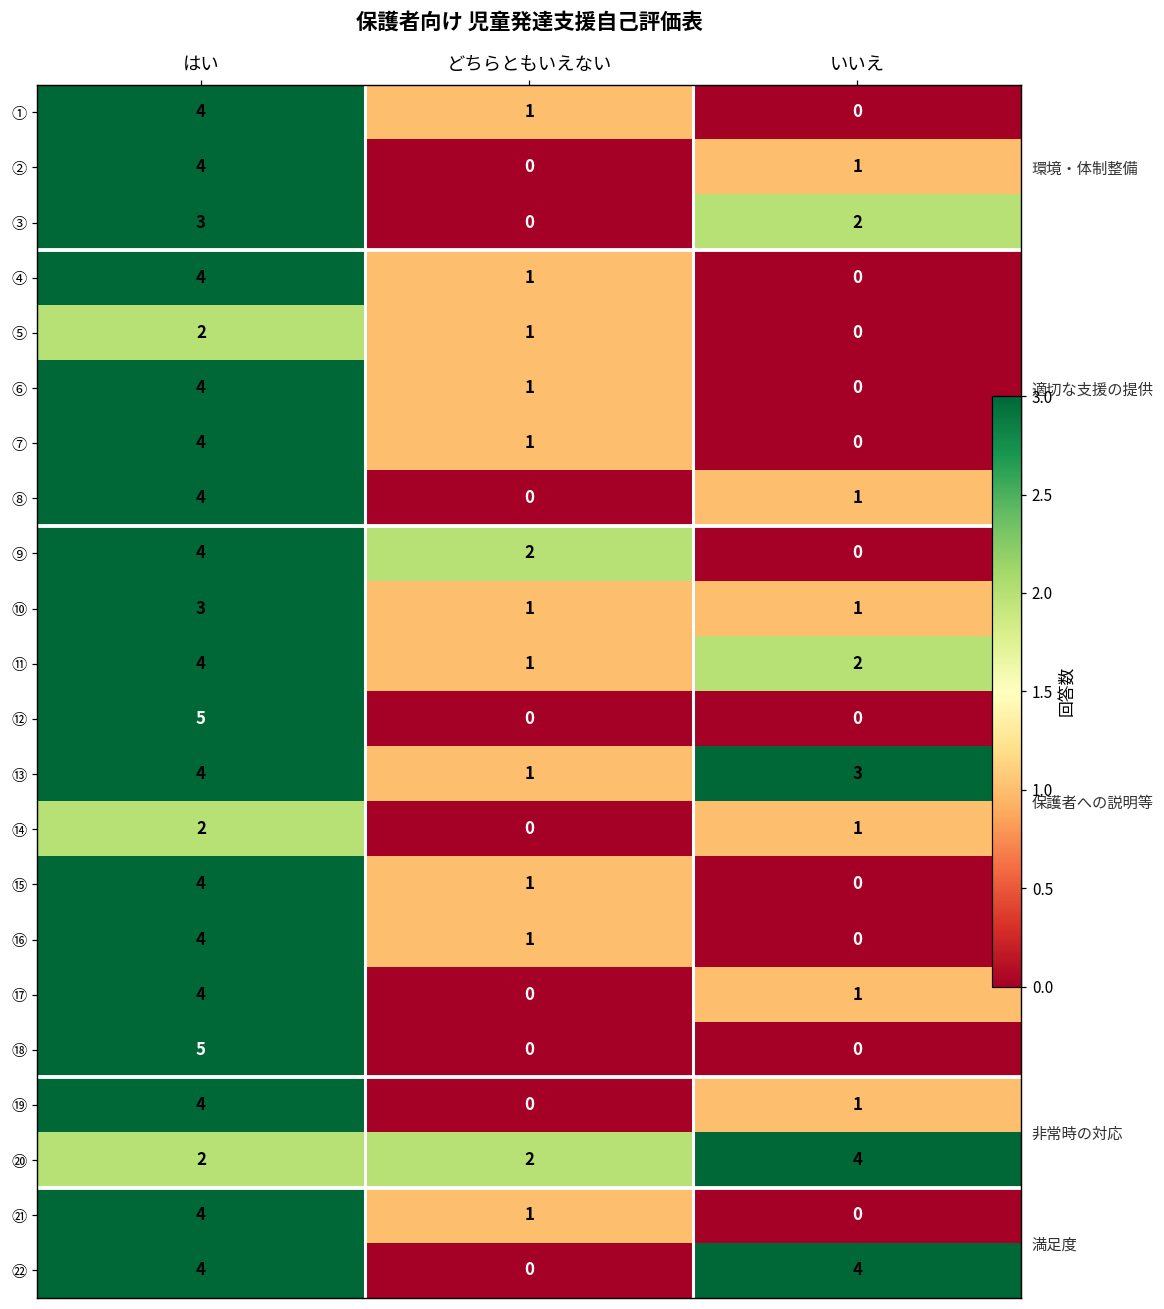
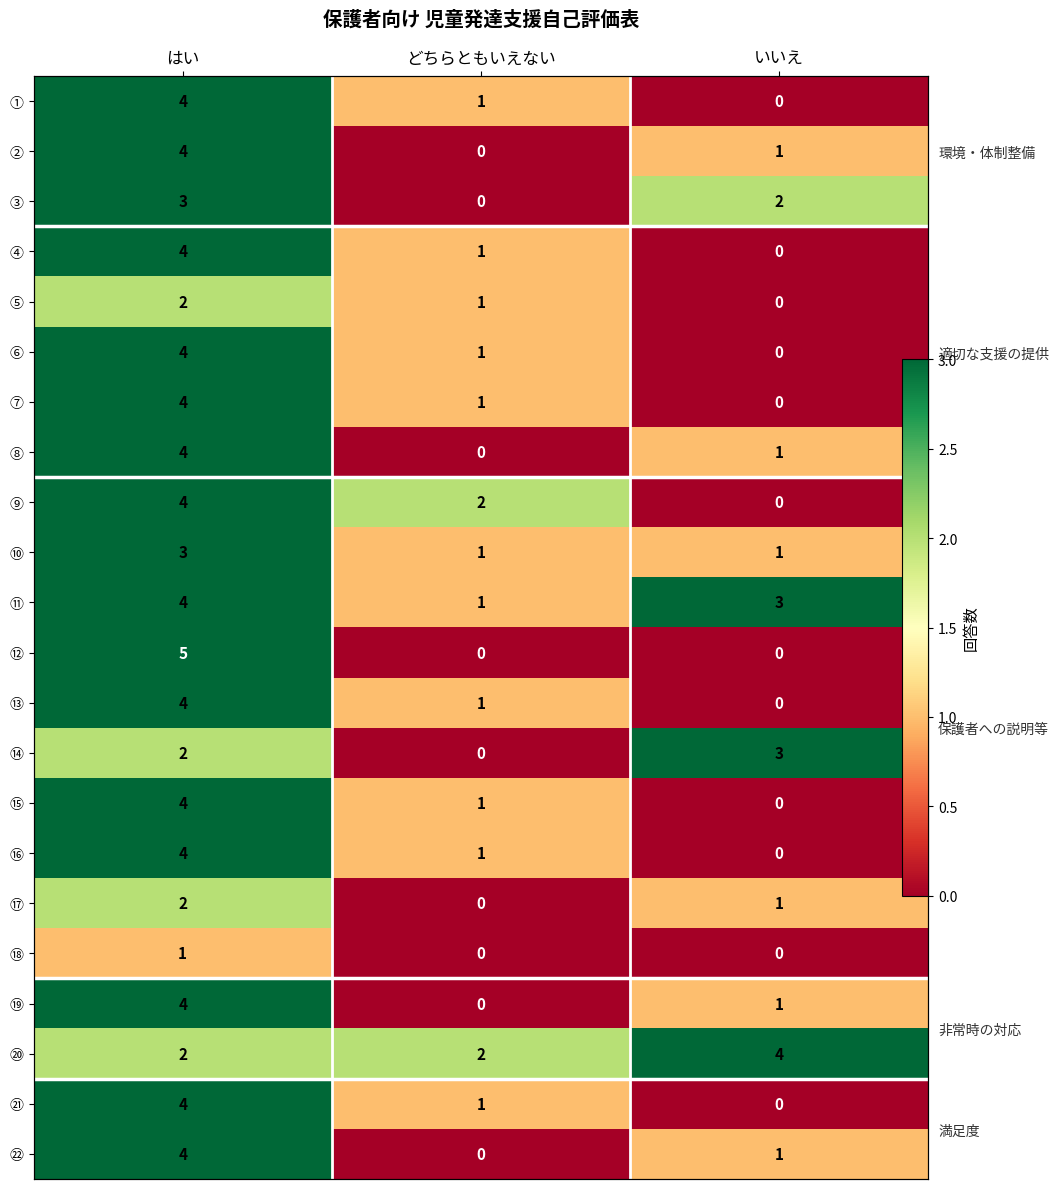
  {
    "①": {
      "はい": 4,
      "どちらともいえない": 1,
      "いいえ": 0
    },
    "②": {
      "はい": 4,
      "どちらともいえない": 0,
      "いいえ": 1
    },
    "③": {
      "はい": 3,
      "どちらともいえない": 0,
      "いいえ": 2
    },
    "④": {
      "はい": 4,
      "どちらともいえない": 1,
      "いいえ": 0
    },
    "⑤": {
      "はい": 2,
      "どちらともいえない": 1,
      "いいえ": 0
    },
    "⑥": {
      "はい": 4,
      "どちらともいえない": 1,
      "いいえ": 0
    },
    "⑦": {
      "はい": 4,
      "どちらともいえない": 1,
      "いいえ": 0
    },
    "⑧": {
      "はい": 4,
      "どちらともいえない": 0,
      "いいえ": 1
    },
    "⑨": {
      "はい": 4,
      "どちらともいえない": 2,
      "いいえ": 0
    },
    "⑩": {
      "はい": 3,
      "どちらともいえない": 1,
      "いいえ": 1
    },
    "⑪": {
      "はい": 4,
      "どちらともいえない": 1,
-     "いいえ": 2
+     "いいえ": 3
    },
    "⑫": {
      "はい": 5,
      "どちらともいえない": 0,
      "いいえ": 0
    },
    "⑬": {
      "はい": 4,
      "どちらともいえない": 1,
-     "いいえ": 3
+     "いいえ": 0
    },
    "⑭": {
      "はい": 2,
      "どちらともいえない": 0,
-     "いいえ": 1
+     "いいえ": 3
    },
    "⑮": {
      "はい": 4,
      "どちらともいえない": 1,
      "いいえ": 0
    },
    "⑯": {
      "はい": 4,
      "どちらともいえない": 1,
      "いいえ": 0
    },
    "⑰": {
-     "はい": 4,
+     "はい": 2,
      "どちらともいえない": 0,
      "いいえ": 1
    },
    "⑱": {
-     "はい": 5,
+     "はい": 1,
      "どちらともいえない": 0,
      "いいえ": 0
    },
    "⑲": {
      "はい": 4,
      "どちらともいえない": 0,
      "いいえ": 1
    },
    "⑳": {
      "はい": 2,
      "どちらともいえない": 2,
      "いいえ": 4
    },
    "㉑": {
      "はい": 4,
      "どちらともいえない": 1,
      "いいえ": 0
    },
    "㉒": {
      "はい": 4,
      "どちらともいえない": 0,
-     "いいえ": 4
+     "いいえ": 1
    }
  }
